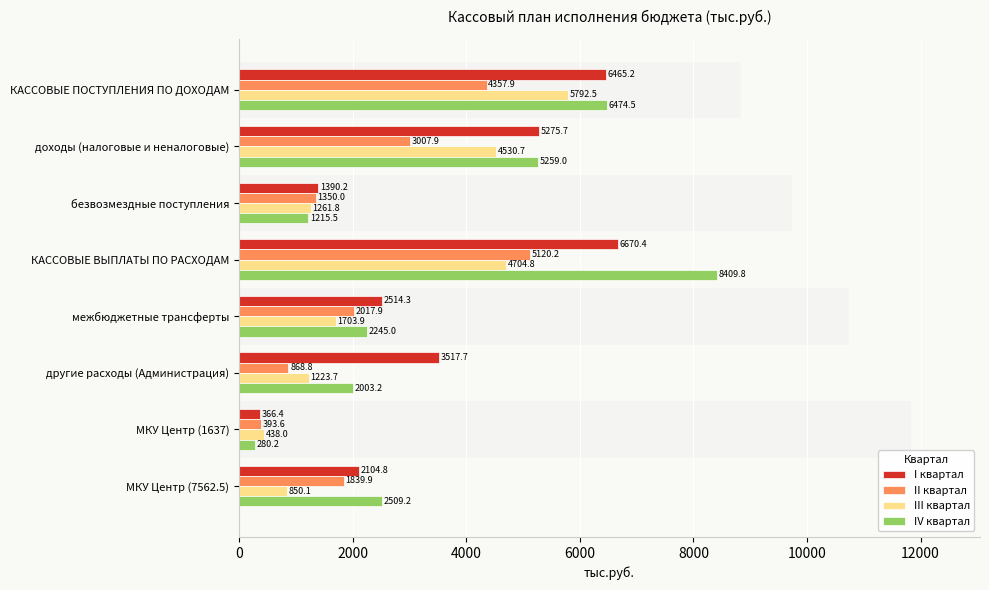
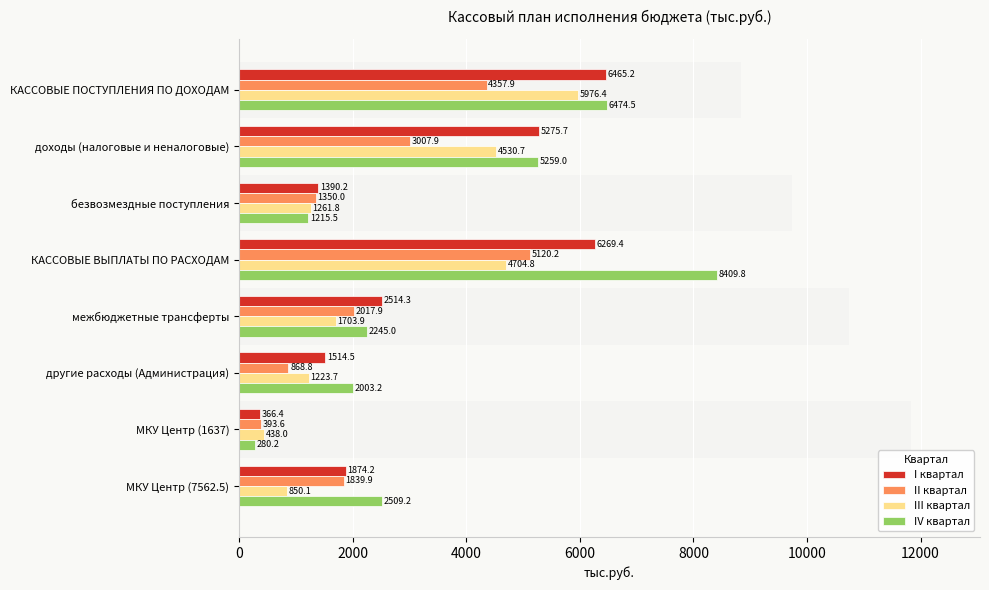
  {
    "I квартал": {
-     "КАССОВЫЕ ВЫПЛАТЫ ПО РАСХОДАМ": 6670.4,
-     "другие расходы (Администрация)": 3517.7,
-     "МКУ Центр (7562.5)": 2104.8
+     "КАССОВЫЕ ВЫПЛАТЫ ПО РАСХОДАМ": 6269.4,
+     "другие расходы (Администрация)": 1514.5,
+     "МКУ Центр (7562.5)": 1874.2
    },
    "III квартал": {
-     "КАССОВЫЕ ПОСТУПЛЕНИЯ ПО ДОХОДАМ": 5792.5
+     "КАССОВЫЕ ПОСТУПЛЕНИЯ ПО ДОХОДАМ": 5976.4
    }
  }
